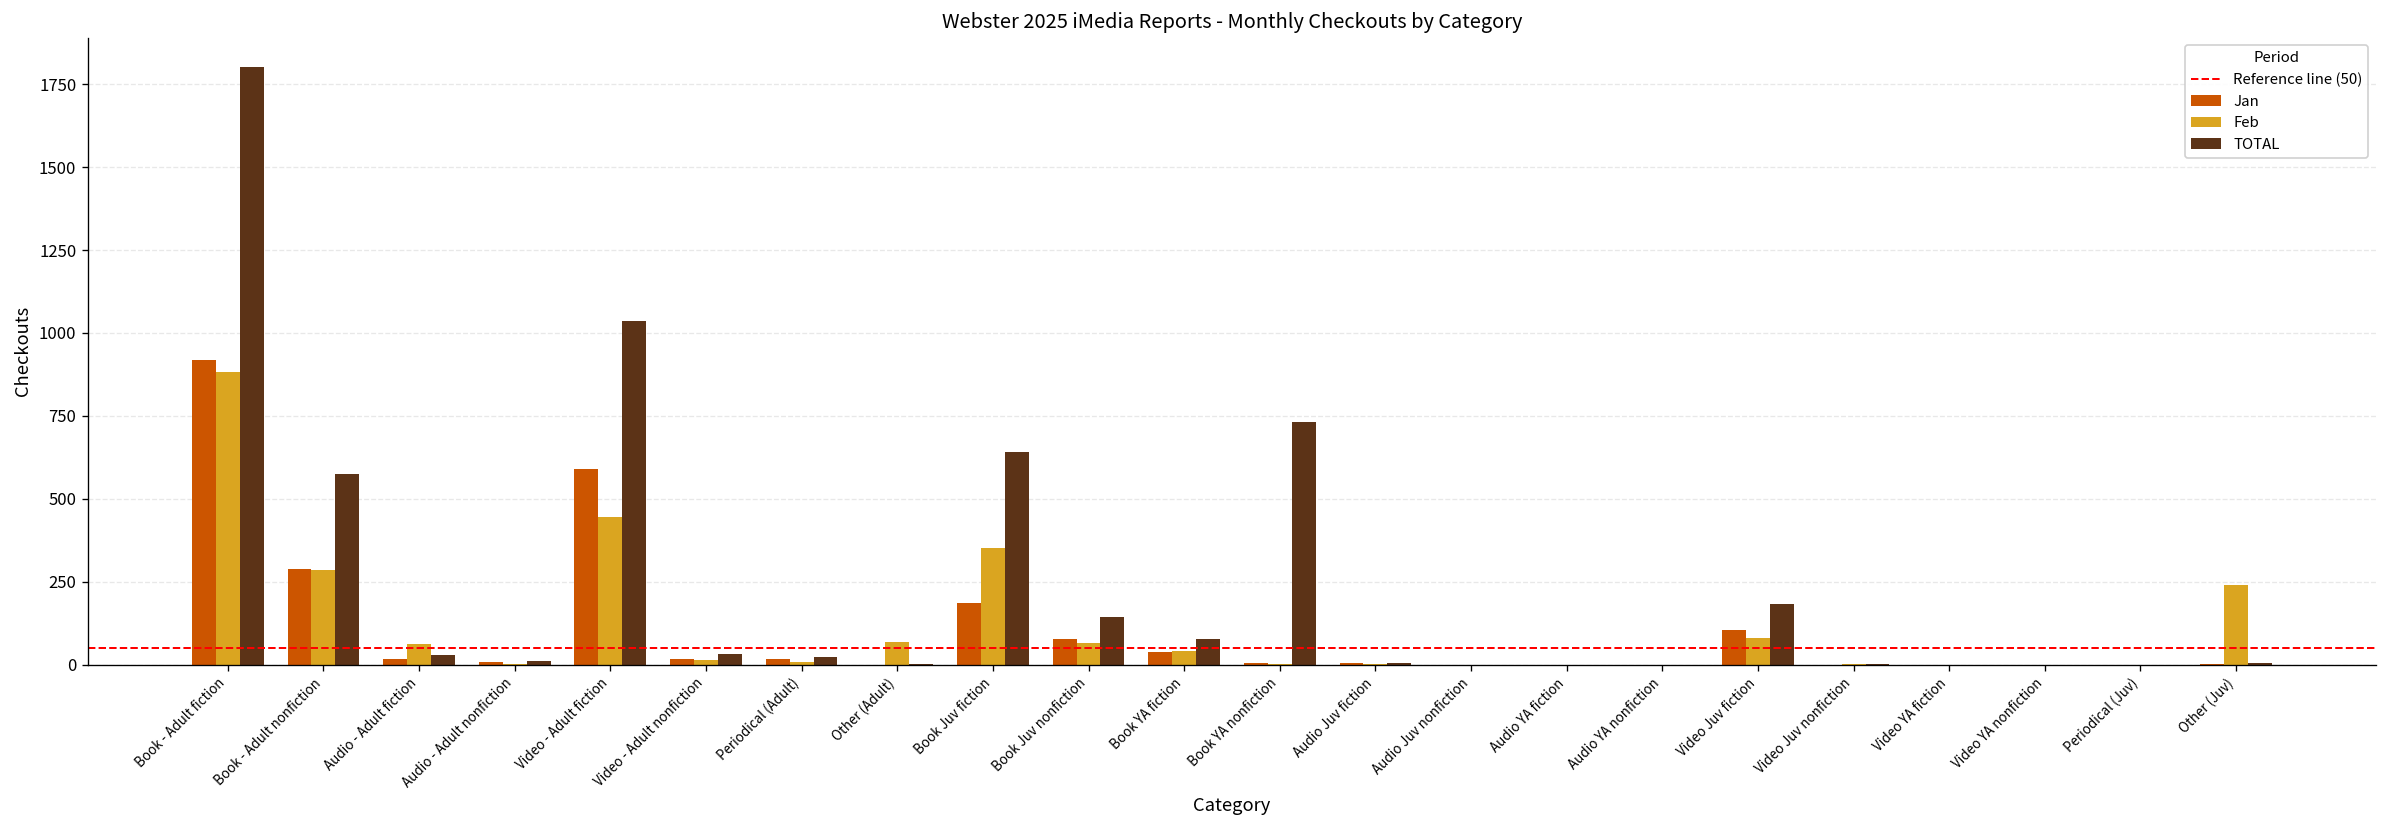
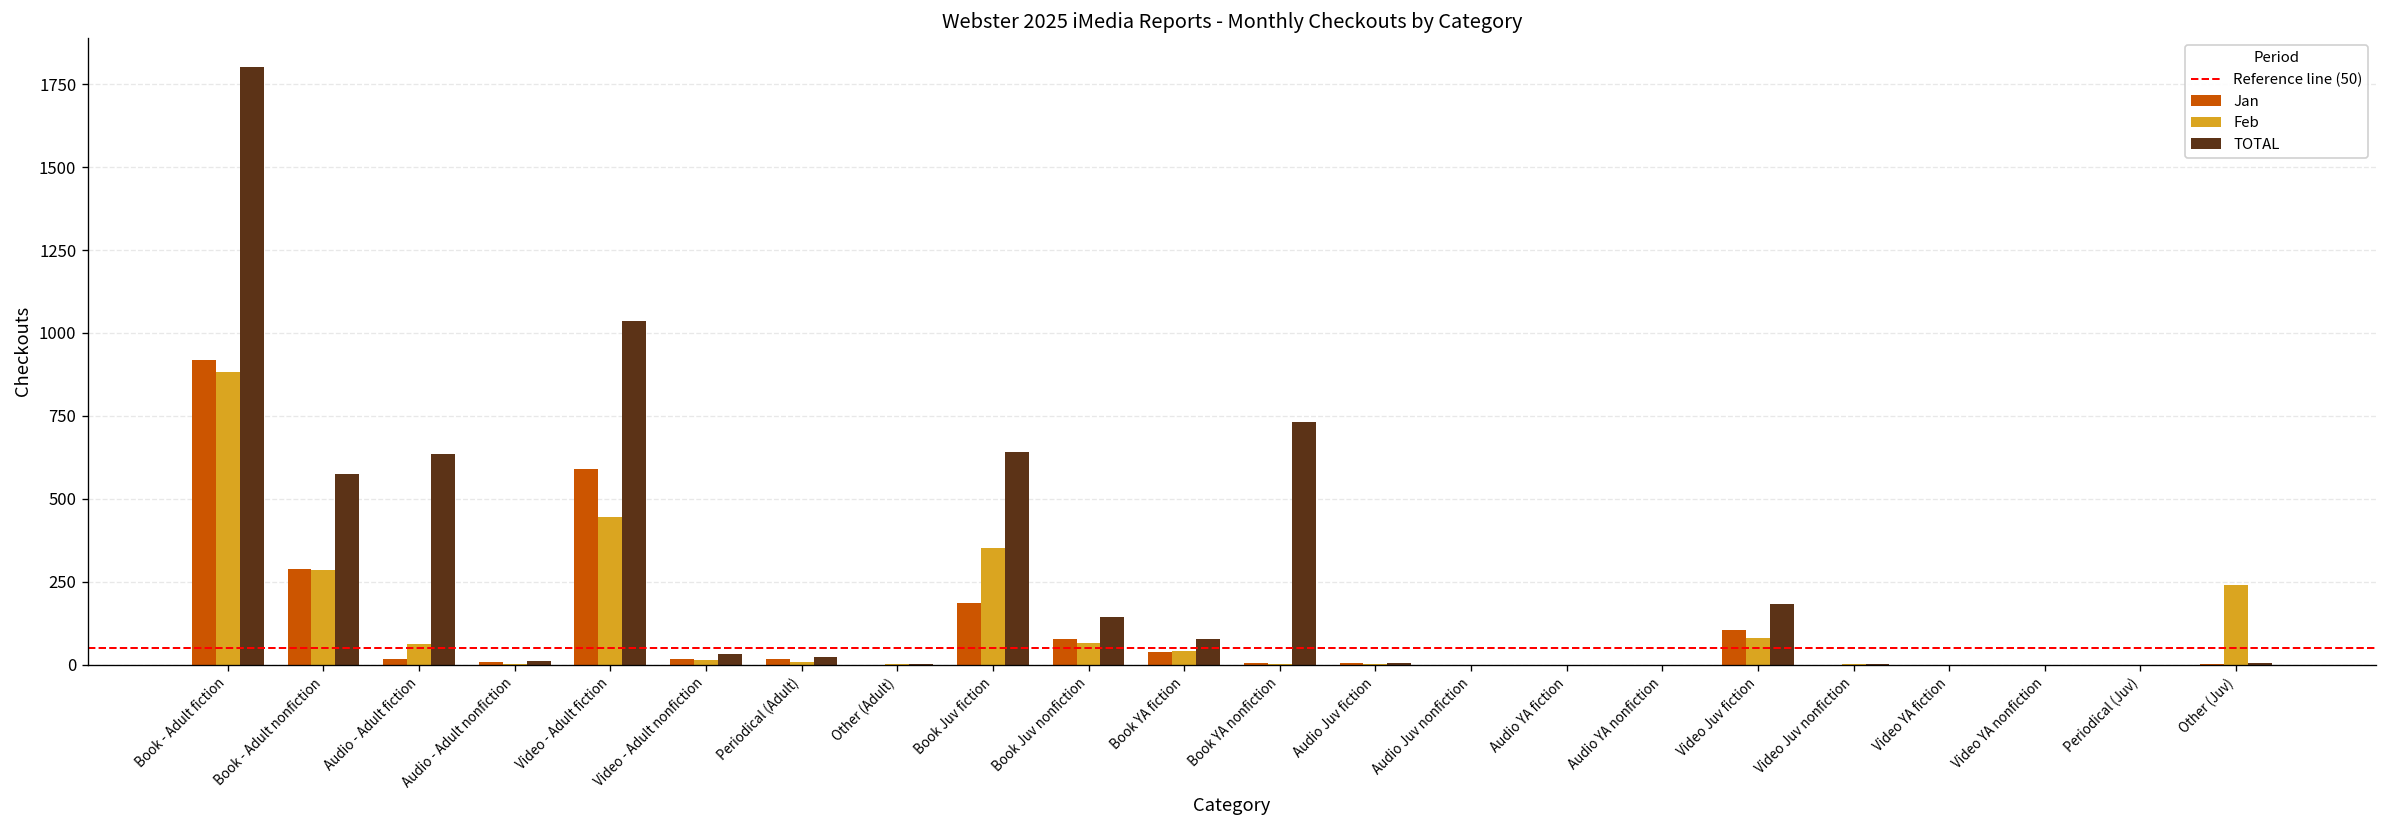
  {
    "Jan": {
      "Book - Adult fiction": 920,
      "Book - Adult nonfiction": 290,
      "Audio - Adult fiction": 20,
      "Video - Adult fiction": 590,
      "Video - Adult nonfiction": 20,
      "Periodical (Adult)": 20,
      "Other (Adult)": 0,
      "Book Juv fiction": 190,
      "Book Juv nonfiction": 80,
      "Book YA fiction": 40,
      "Audio Juv nonfiction": 0,
      "Audio YA fiction": 0,
      "Audio YA nonfiction": 0,
      "Video Juv fiction": 110,
      "Video Juv nonfiction": 0,
      "Video YA fiction": 0,
      "Video YA nonfiction": 0,
      "Periodical (Juv)": 0
    },
    "Feb": {
      "Book - Adult fiction": 880,
      "Book - Adult nonfiction": 290,
      "Audio - Adult fiction": 60,
      "Video - Adult fiction": 450,
      "Video - Adult nonfiction": 10,
-     "Other (Adult)": 70,
+     "Other (Adult)": 0,
      "Book Juv fiction": 350,
      "Book Juv nonfiction": 70,
      "Book YA fiction": 40,
      "Audio Juv nonfiction": 0,
      "Audio YA fiction": 0,
      "Audio YA nonfiction": 0,
      "Video Juv fiction": 80,
      "Video YA fiction": 0,
      "Video YA nonfiction": 0,
      "Periodical (Juv)": 0,
      "Other (Juv)": 240
    },
    "TOTAL": {
      "Book - Adult fiction": 1800,
      "Book - Adult nonfiction": 570,
-     "Audio - Adult fiction": 30,
+     "Audio - Adult fiction": 640,
      "Audio - Adult nonfiction": 10,
      "Video - Adult fiction": 1040,
      "Video - Adult nonfiction": 30,
      "Periodical (Adult)": 20,
      "Book Juv fiction": 640,
      "Book Juv nonfiction": 140,
      "Book YA fiction": 80,
      "Book YA nonfiction": 730,
      "Audio Juv nonfiction": 0,
      "Audio YA fiction": 0,
      "Audio YA nonfiction": 0,
      "Video Juv fiction": 180,
      "Video YA fiction": 0,
      "Video YA nonfiction": 0,
      "Periodical (Juv)": 0
    }
  }
